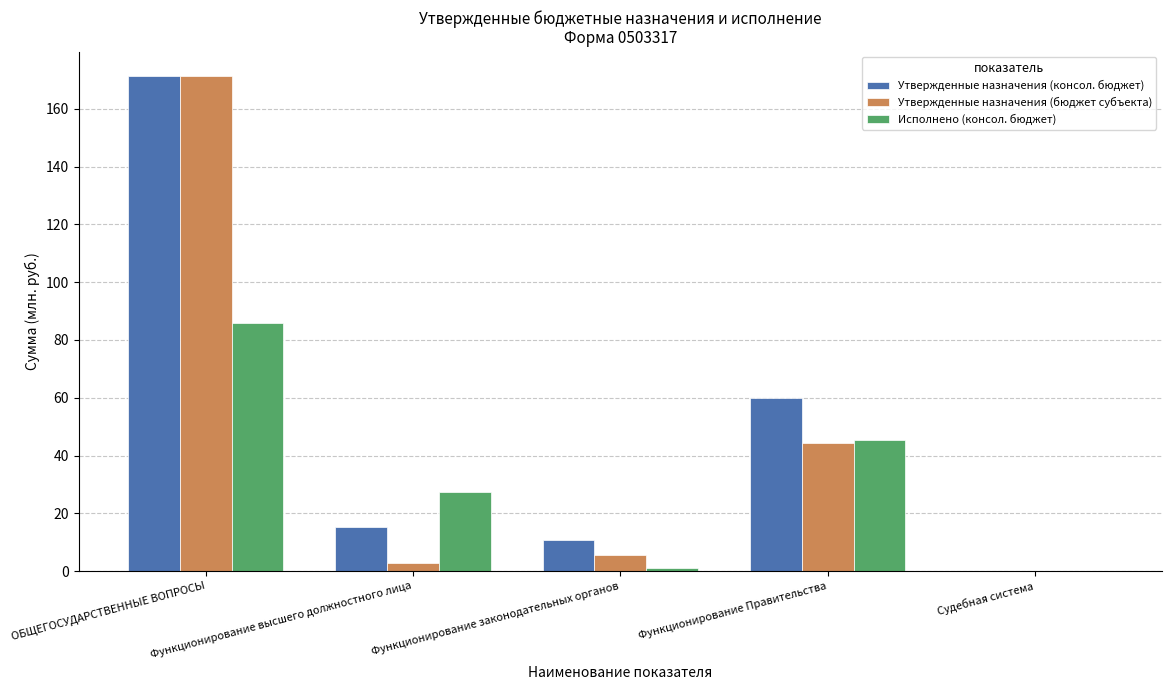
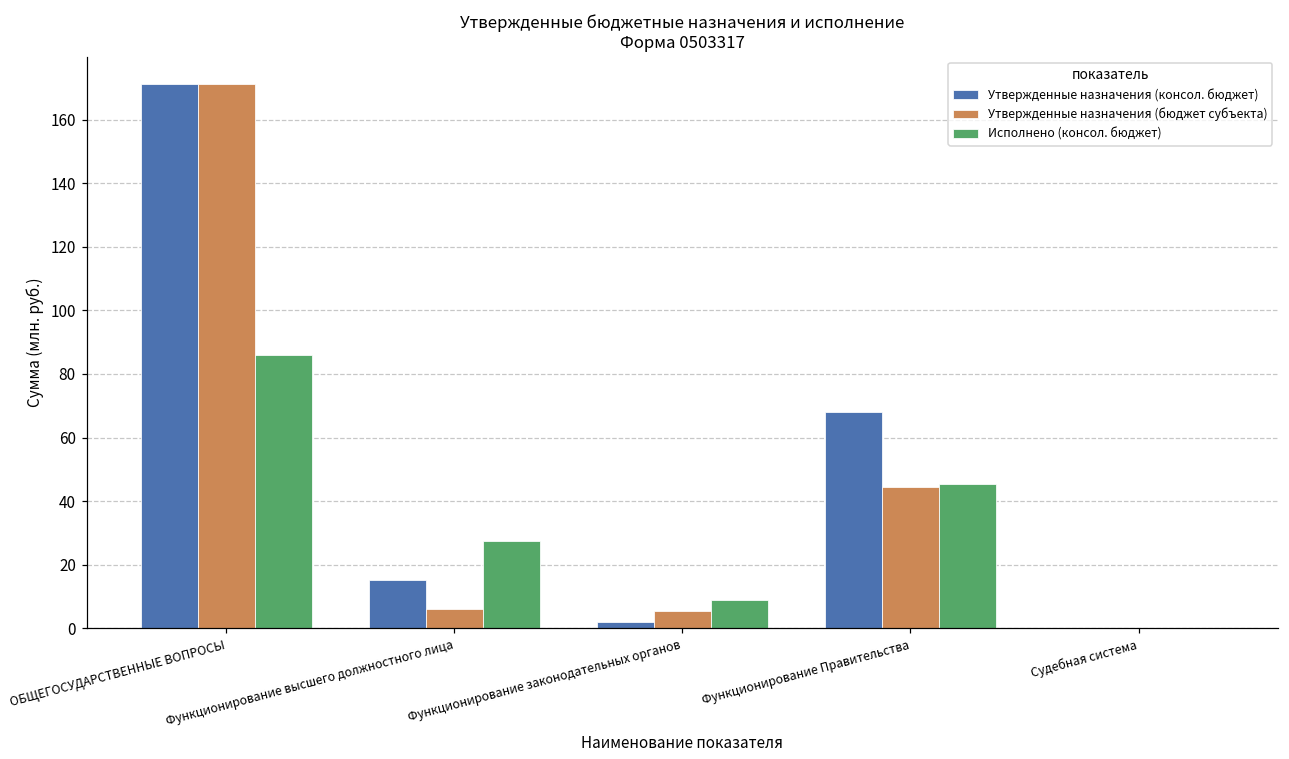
  {
    "Утвержденные назначения (консол. бюджет)": {
      "ОБЩЕГОСУДАРСТВЕННЫЕ ВОПРОСЫ": 171,
      "Функционирование высшего должностного лица": 15,
-     "Функционирование законодательных органов": 11,
-     "Функционирование Правительства": 60
+     "Функционирование законодательных органов": 2,
+     "Функционирование Правительства": 68
    },
    "Утвержденные назначения (бюджет субъекта)": {
      "ОБЩЕГОСУДАРСТВЕННЫЕ ВОПРОСЫ": 171,
-     "Функционирование высшего должностного лица": 3,
+     "Функционирование высшего должностного лица": 6,
      "Функционирование законодательных органов": 5,
      "Функционирование Правительства": 45
    },
    "Исполнено (консол. бюджет)": {
      "ОБЩЕГОСУДАРСТВЕННЫЕ ВОПРОСЫ": 86,
      "Функционирование высшего должностного лица": 28,
-     "Функционирование законодательных органов": 1,
+     "Функционирование законодательных органов": 9,
      "Функционирование Правительства": 45
    }
  }
